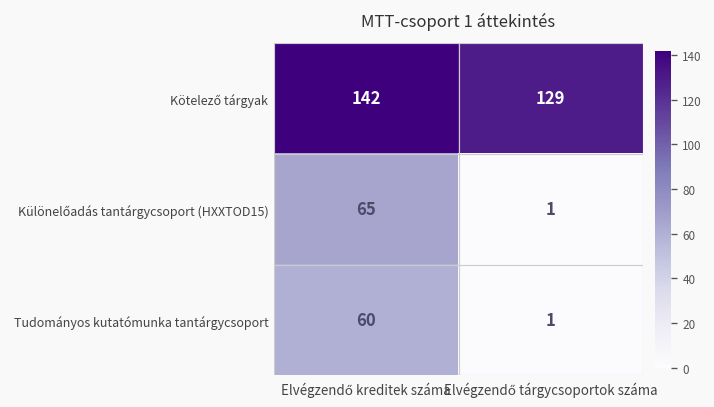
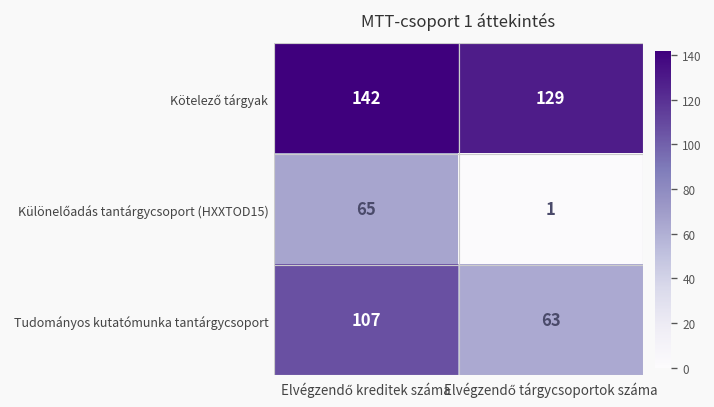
  {
    "Kötelező tárgyak": {
      "Elvégzendő kreditek száma": 142,
      "Elvégzendő tárgycsoportok száma": 129
    },
    "Különelőadás tantárgycsoport (HXXTOD15)": {
      "Elvégzendő kreditek száma": 65,
      "Elvégzendő tárgycsoportok száma": 1
    },
    "Tudományos kutatómunka tantárgycsoport": {
-     "Elvégzendő kreditek száma": 60,
-     "Elvégzendő tárgycsoportok száma": 1
+     "Elvégzendő kreditek száma": 107,
+     "Elvégzendő tárgycsoportok száma": 63
    }
  }
